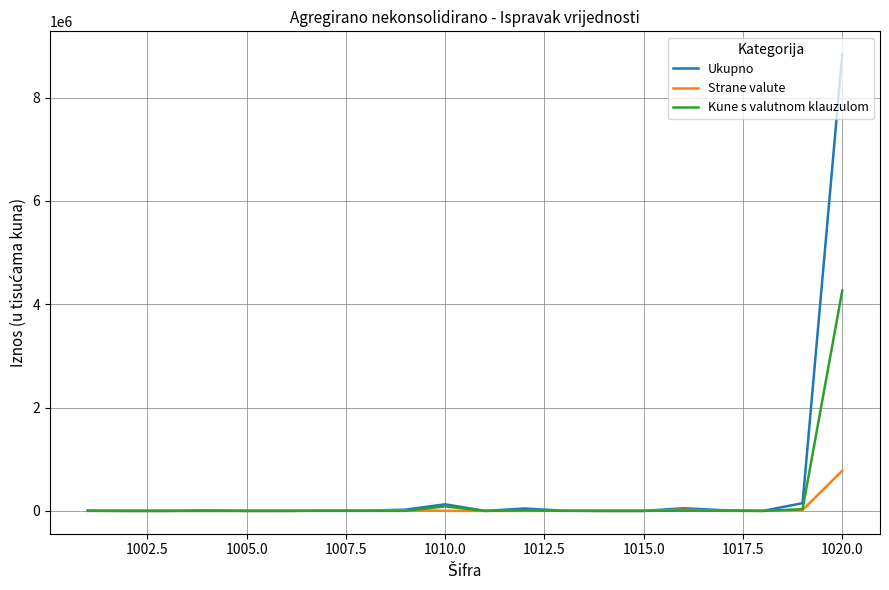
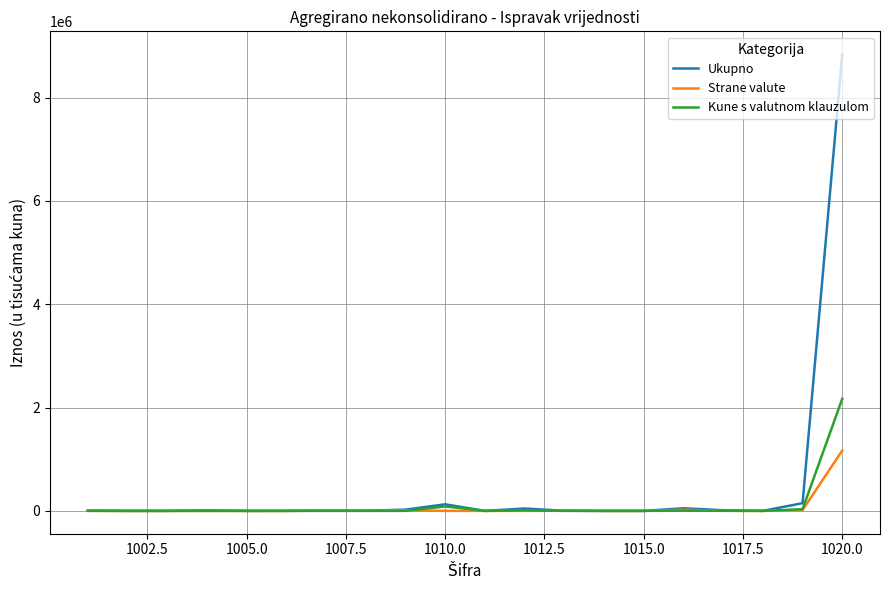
  {
    "Strane valute": {
      "1010.0": 0,
-     "1020.0": 800000
+     "1020.0": 1200000
    },
    "Kune s valutnom klauzulom": {
-     "1020.0": 4300000
+     "1020.0": 2200000
    }
  }
